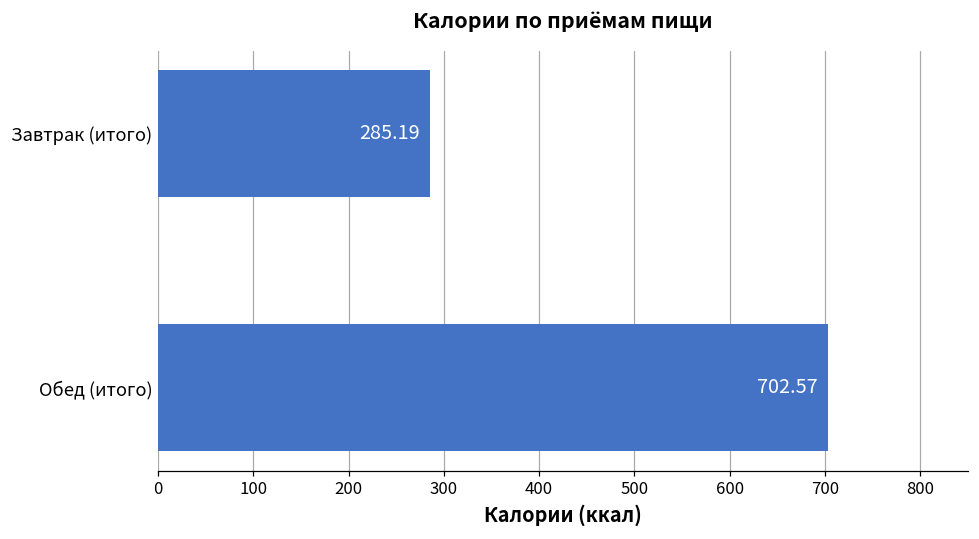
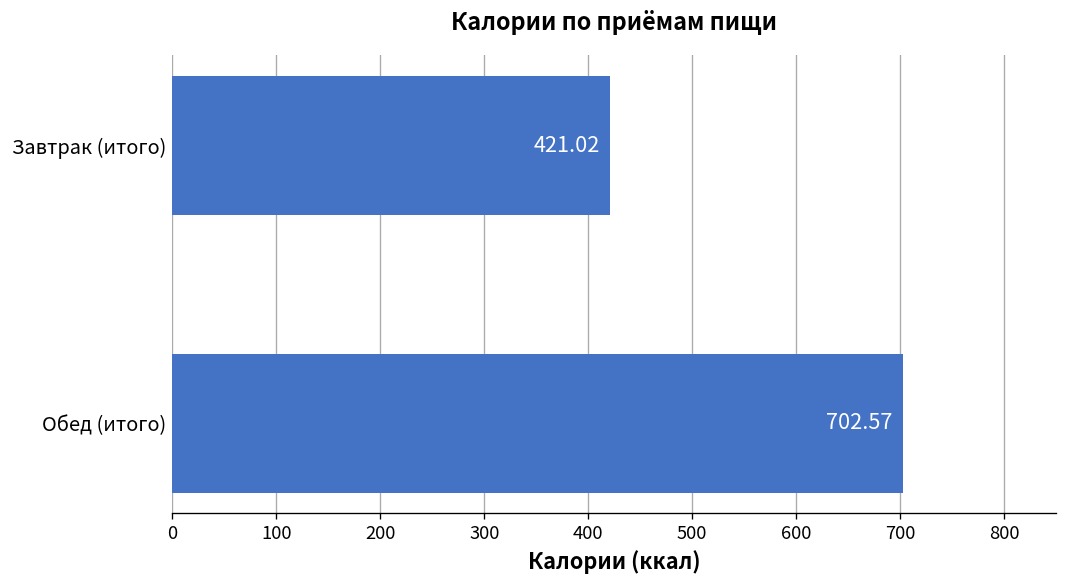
  {
-   "Завтрак (итого)": 285.19,
+   "Завтрак (итого)": 421.02,
    "Обед (итого)": 702.57
  }
